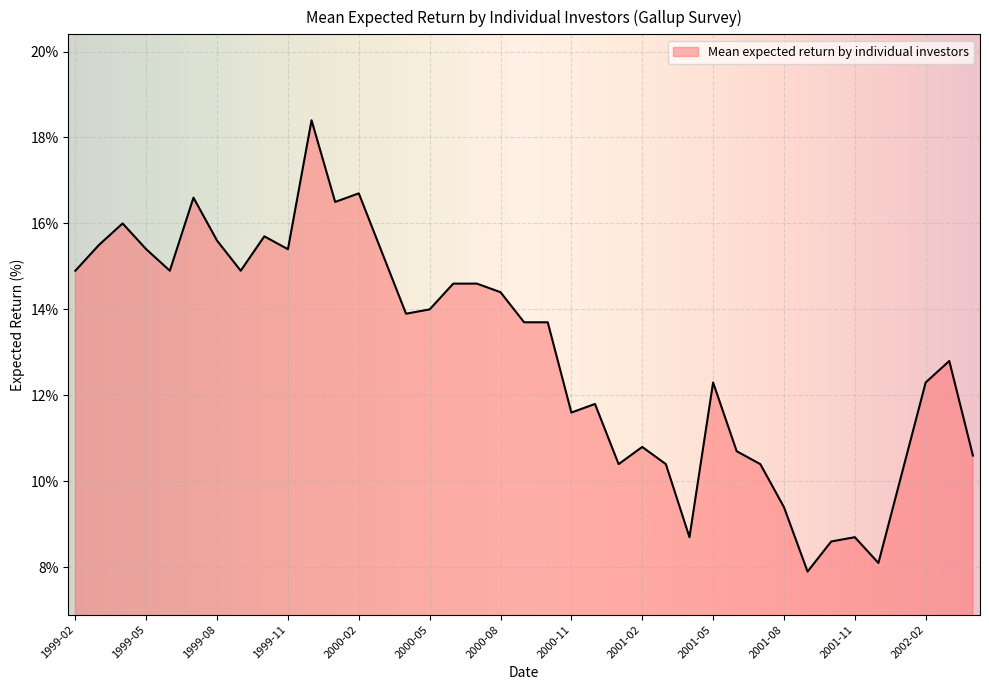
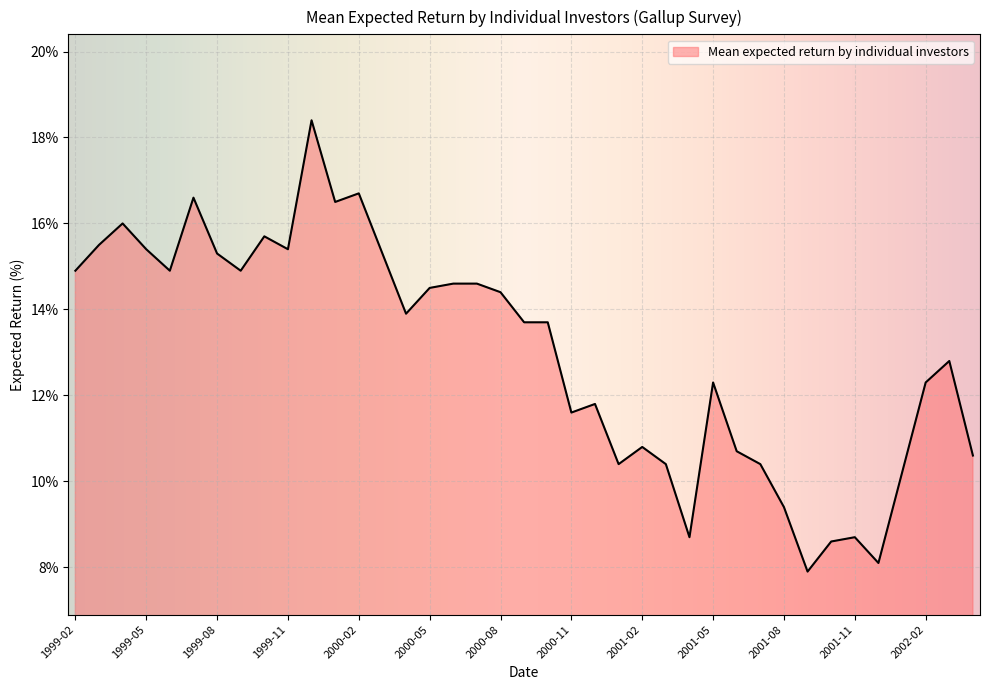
  {
    "1999-02": "14.9%",
    "1999-05": "15.4%",
-   "1999-08": "15.6%",
+   "1999-08": "15.3%",
    "1999-11": "15.4%",
    "2000-02": "16.7%",
-   "2000-05": "14.0%",
+   "2000-05": "14.5%",
    "2000-08": "14.4%",
    "2000-11": "11.6%",
    "2001-02": "10.8%",
    "2001-05": "12.3%",
    "2001-08": "9.4%",
    "2001-11": "8.7%",
    "2002-02": "12.3%"
  }
